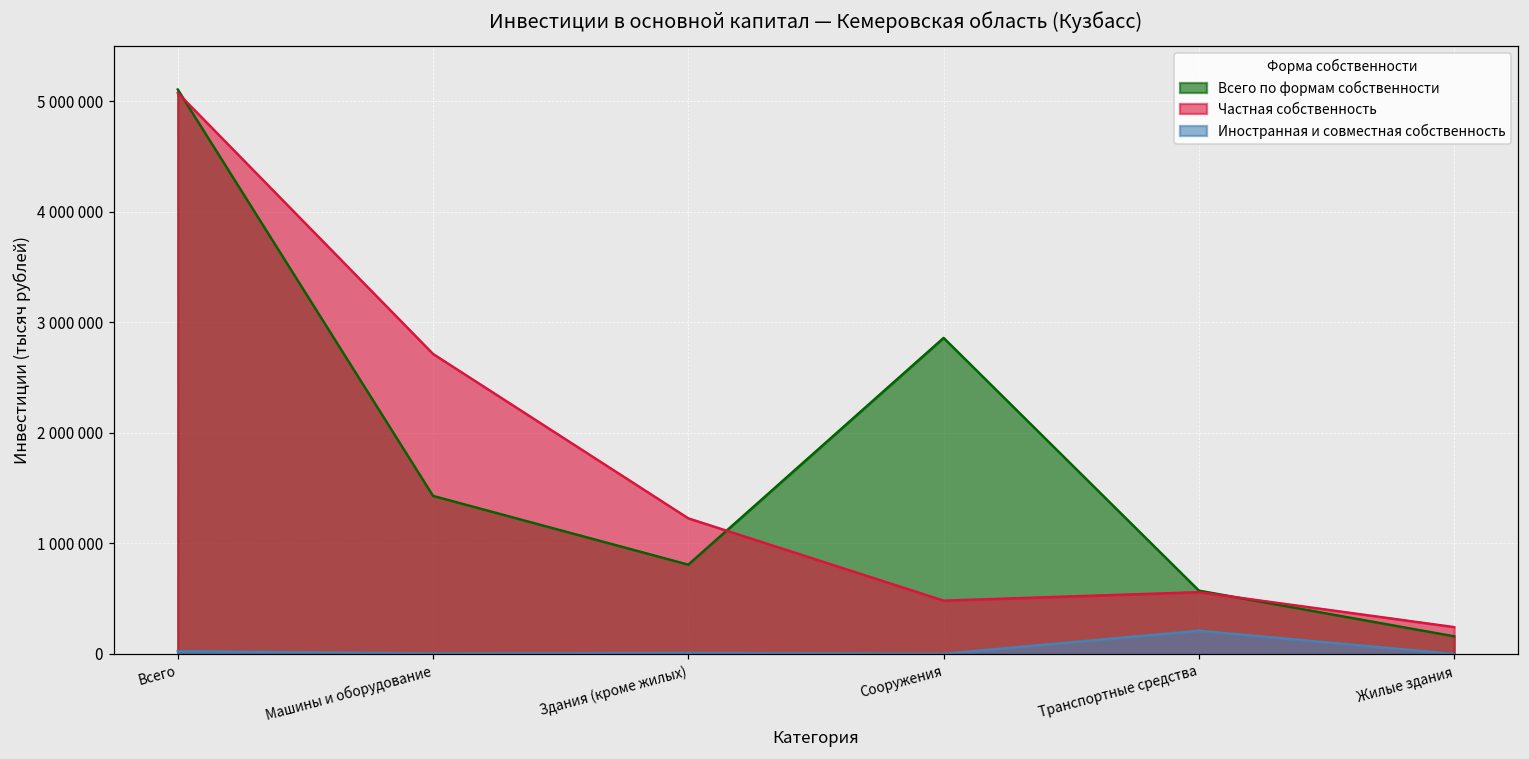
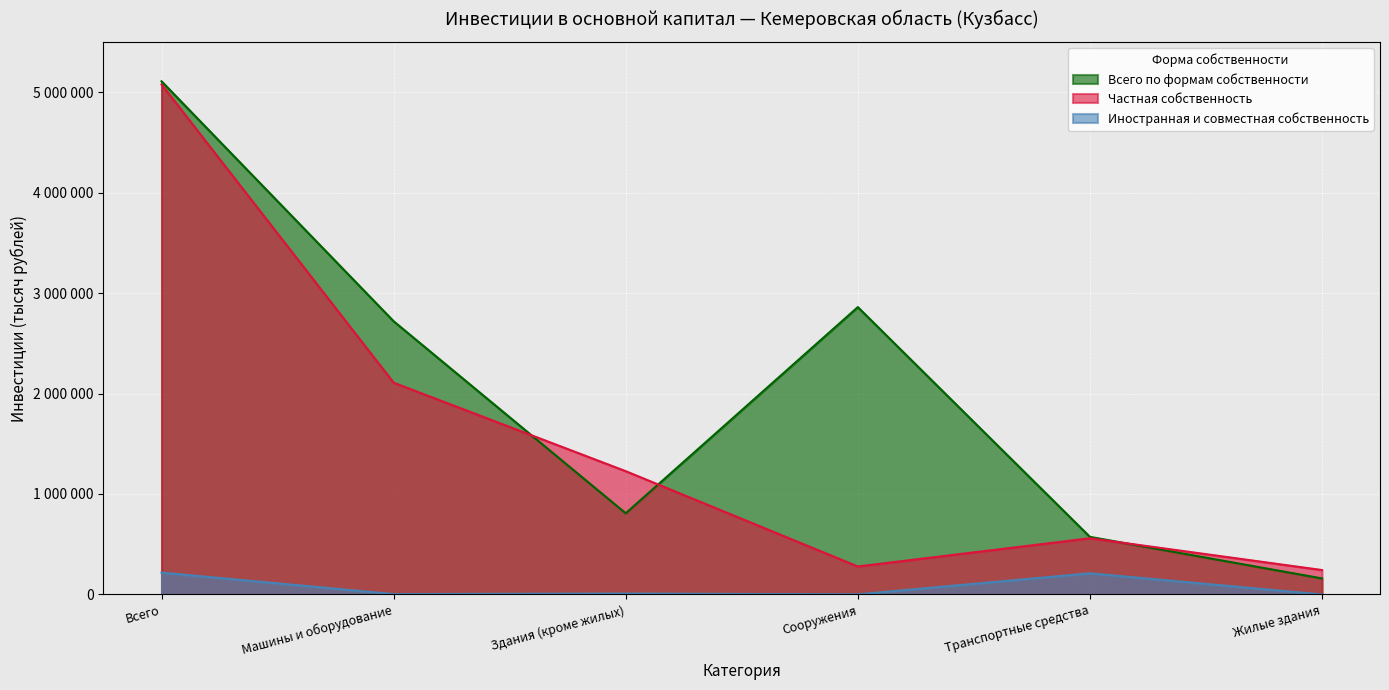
  {
    "Всего по формам собственности": {
      "Всего": 5110000,
-     "Машины и оборудование": 1430000,
+     "Машины и оборудование": 2720000,
      "Здания (кроме жилых)": 810000,
      "Сооружения": 2860000,
      "Жилые здания": 160000
    },
    "Частная собственность": {
      "Всего": 5080000,
-     "Машины и оборудование": 2720000,
+     "Машины и оборудование": 2110000,
      "Здания (кроме жилых)": 1230000,
-     "Сооружения": 480000,
+     "Сооружения": 280000,
      "Жилые здания": 240000
    },
    "Иностранная и совместная собственность": {
-     "Всего": 30000,
+     "Всего": 220000,
      "Машины и оборудование": 0,
      "Здания (кроме жилых)": 10000,
      "Сооружения": 0,
      "Транспортные средства": 210000,
      "Жилые здания": 0
    }
  }
